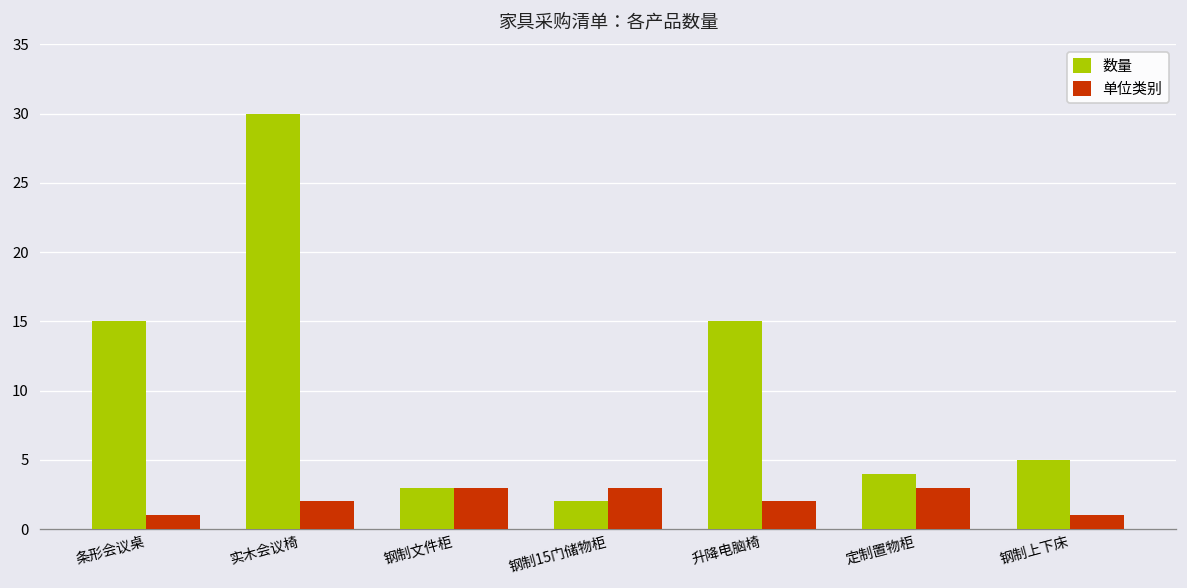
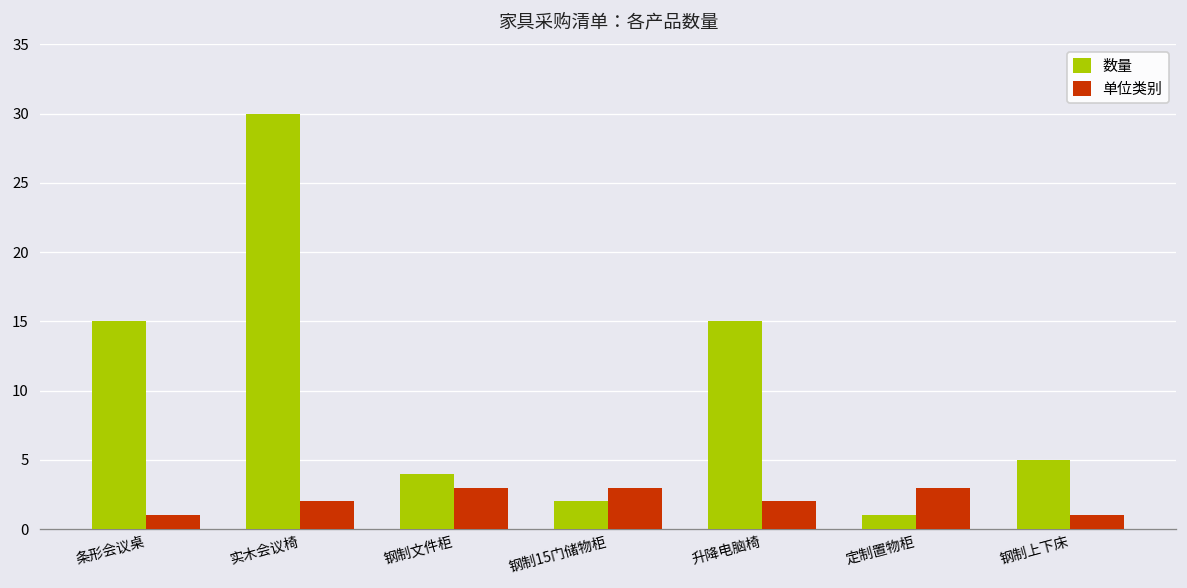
  {
    "数量": {
      "条形会议桌": 15,
      "实木会议椅": 30,
-     "钢制文件柜": 3,
+     "钢制文件柜": 4,
      "钢制15门储物柜": 2,
      "升降电脑椅": 15,
-     "定制置物柜": 4,
+     "定制置物柜": 1,
      "钢制上下床": 5
    },
    "单位类别": {
      "条形会议桌": 1,
      "实木会议椅": 2,
      "钢制文件柜": 3,
      "钢制15门储物柜": 3,
      "升降电脑椅": 2,
      "定制置物柜": 3,
      "钢制上下床": 1
    }
  }
